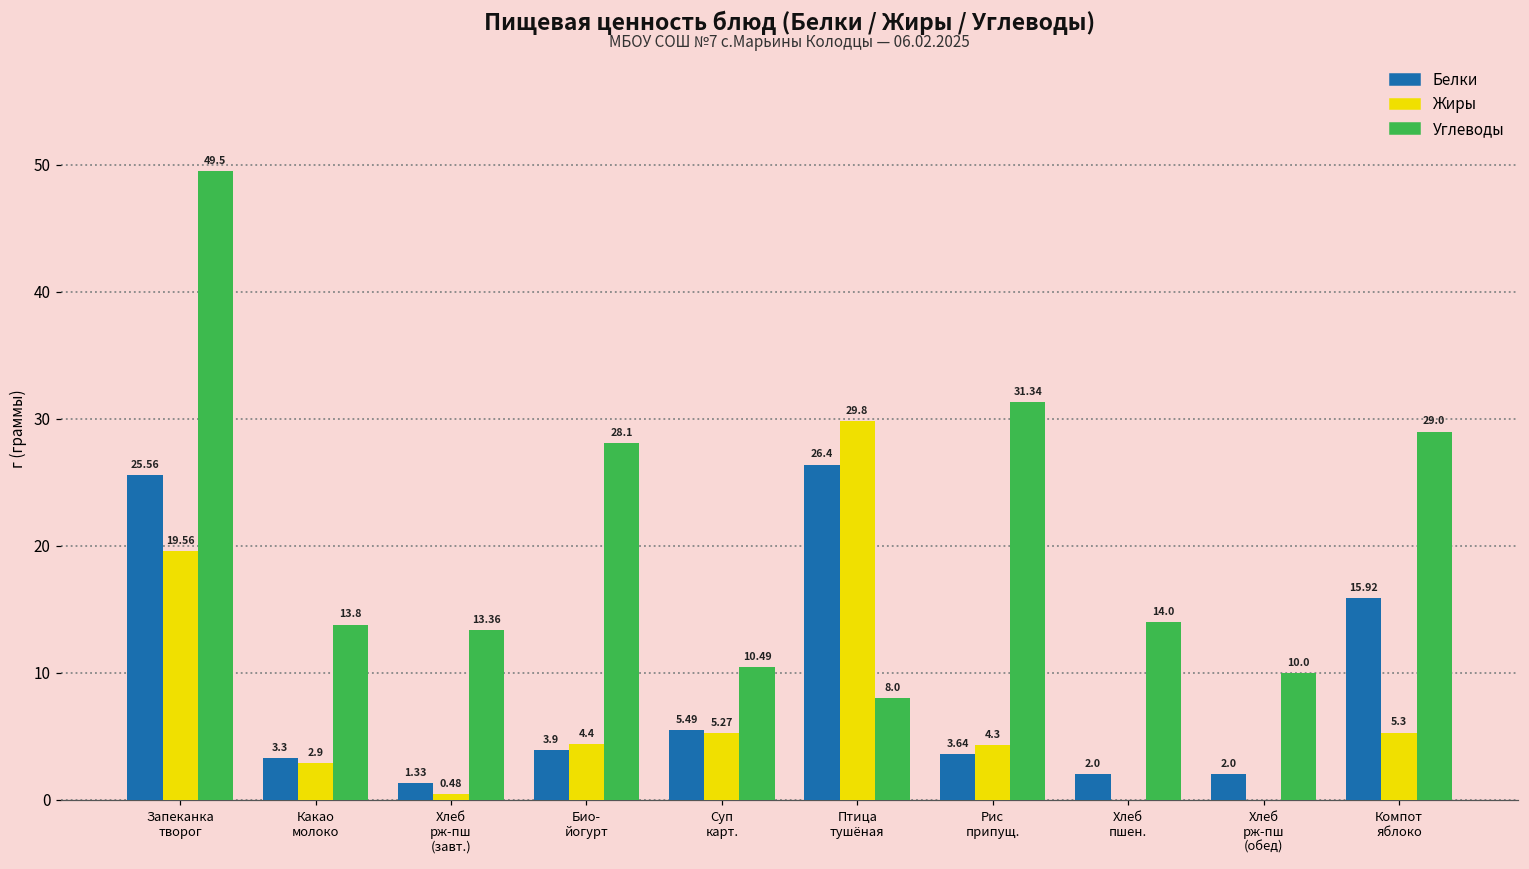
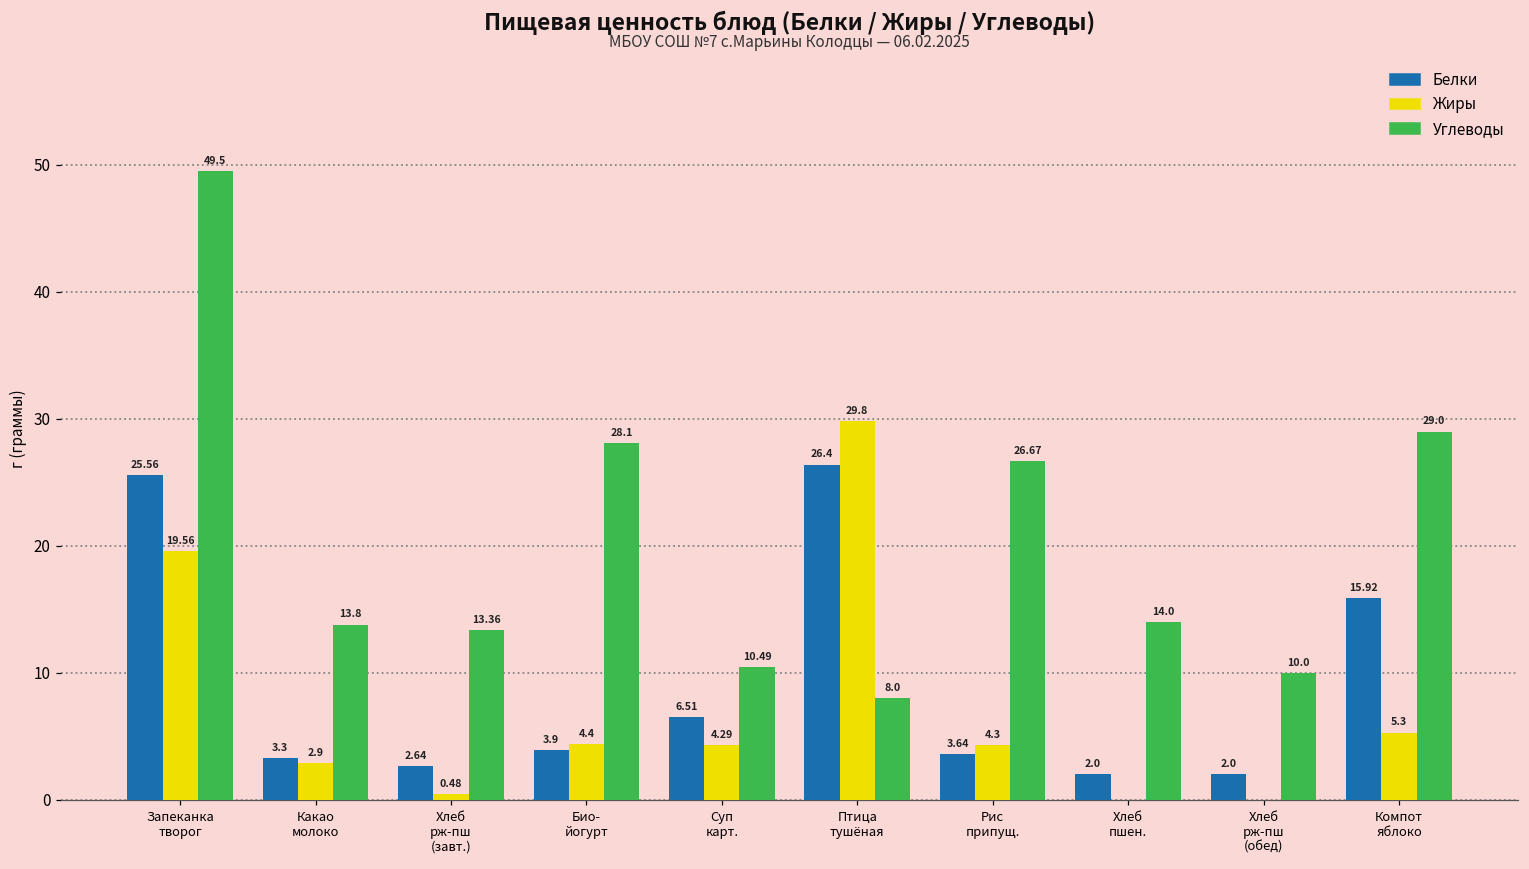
  {
    "Белки": {
      "Запеканка творог": 25.56,
      "Какао молоко": 3.3,
-     "Хлеб рж-пш (завт.)": 1.33,
+     "Хлеб рж-пш (завт.)": 2.64,
      "Био- йогурт": 3.9,
-     "Суп карт.": 5.49,
+     "Суп карт.": 6.51,
      "Птица тушёная": 26.4,
      "Рис припущ.": 3.64,
      "Хлеб пшен.": 2.0,
      "Хлеб рж-пш (обед)": 2.0,
      "Компот яблоко": 15.92
    },
    "Жиры": {
      "Запеканка творог": 19.56,
      "Какао молоко": 2.9,
      "Хлеб рж-пш (завт.)": 0.48,
      "Био- йогурт": 4.4,
-     "Суп карт.": 5.27,
+     "Суп карт.": 4.29,
      "Птица тушёная": 29.8,
      "Рис припущ.": 4.3,
      "Компот яблоко": 5.3
    },
    "Углеводы": {
      "Запеканка творог": 49.5,
      "Какао молоко": 13.8,
      "Хлеб рж-пш (завт.)": 13.36,
      "Био- йогурт": 28.1,
      "Суп карт.": 10.49,
      "Птица тушёная": 8.0,
-     "Рис припущ.": 31.34,
+     "Рис припущ.": 26.67,
      "Хлеб пшен.": 14.0,
      "Хлеб рж-пш (обед)": 10.0,
      "Компот яблоко": 29.0
    }
  }
